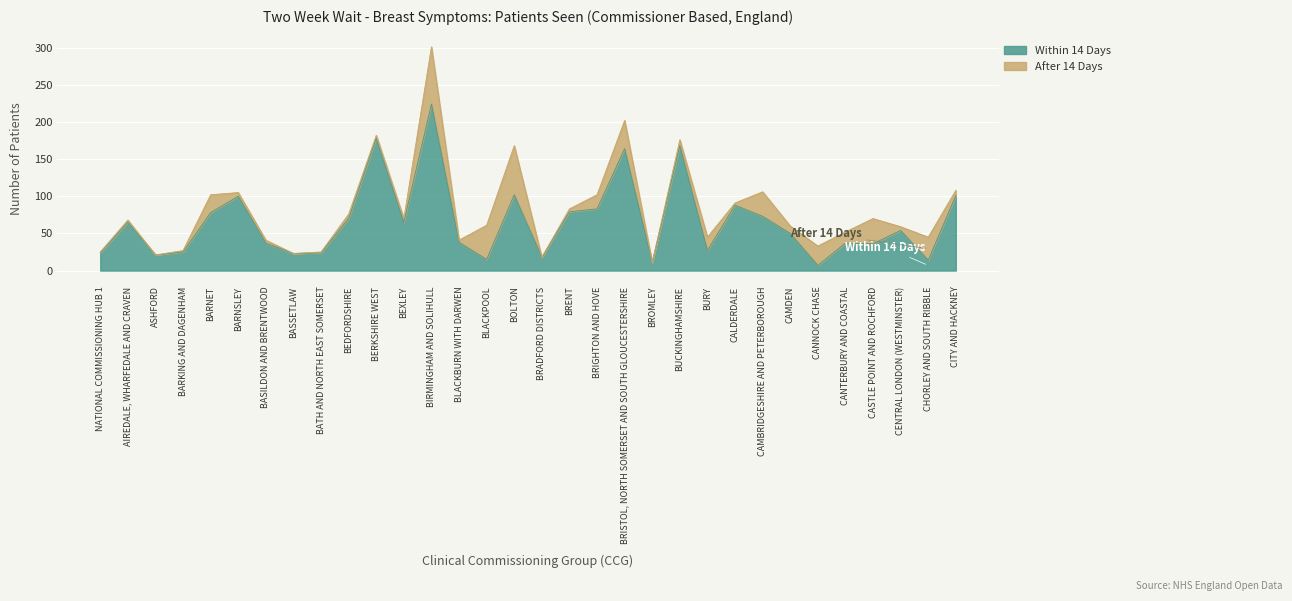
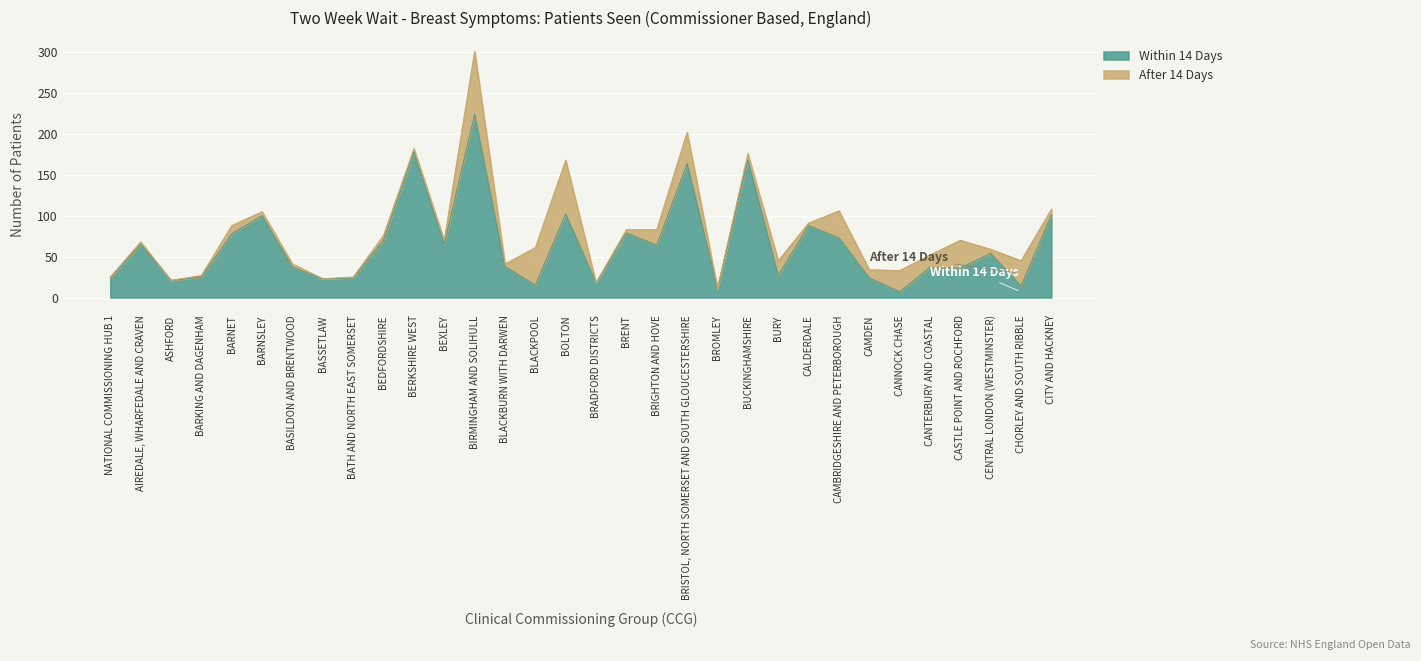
  {
    "Within 14 Days": {
      "BARNET": 80,
      "BARNSLEY": 100,
      "BASILDON AND BRENTWOOD": 40,
      "BEDFORDSHIRE": 70,
      "BERKSHIRE WEST": 180,
      "BEXLEY": 70,
      "BIRMINGHAM AND SOLIHULL": 220,
      "BLACKPOOL": 20,
      "BOLTON": 100,
      "BRENT": 80,
-     "BRIGHTON AND HOVE": 80,
+     "BRIGHTON AND HOVE": 60,
      "BRISTOL, NORTH SOMERSET AND SOUTH GLOUCESTERSHIRE": 160,
      "BUCKINGHAMSHIRE": 170,
      "BURY": 30,
      "CAMBRIDGESHIRE AND PETERBOROUGH": 70,
-     "CAMDEN": 50,
+     "CAMDEN": 20,
      "CANNOCK CHASE": 10,
      "CHORLEY AND SOUTH RIBBLE": 10,
      "CITY AND HACKNEY": 100
    },
    "After 14 Days": {
-     "BARNET": 20,
+     "BARNET": 10,
      "BARNSLEY": 10,
      "BASILDON AND BRENTWOOD": 0,
      "BEDFORDSHIRE": 10,
      "BERKSHIRE WEST": 0,
      "BEXLEY": 10,
      "BIRMINGHAM AND SOLIHULL": 80,
      "BLACKPOOL": 50,
      "BOLTON": 70,
      "BRENT": 0,
      "BRIGHTON AND HOVE": 20,
      "BRISTOL, NORTH SOMERSET AND SOUTH GLOUCESTERSHIRE": 40,
      "BUCKINGHAMSHIRE": 10,
      "BURY": 20,
      "CAMBRIDGESHIRE AND PETERBOROUGH": 30,
      "CASTLE POINT AND ROCHFORD": 30,
      "CENTRAL LONDON (WESTMINSTER)": 10,
      "CHORLEY AND SOUTH RIBBLE": 30,
      "CITY AND HACKNEY": 10
    }
  }
